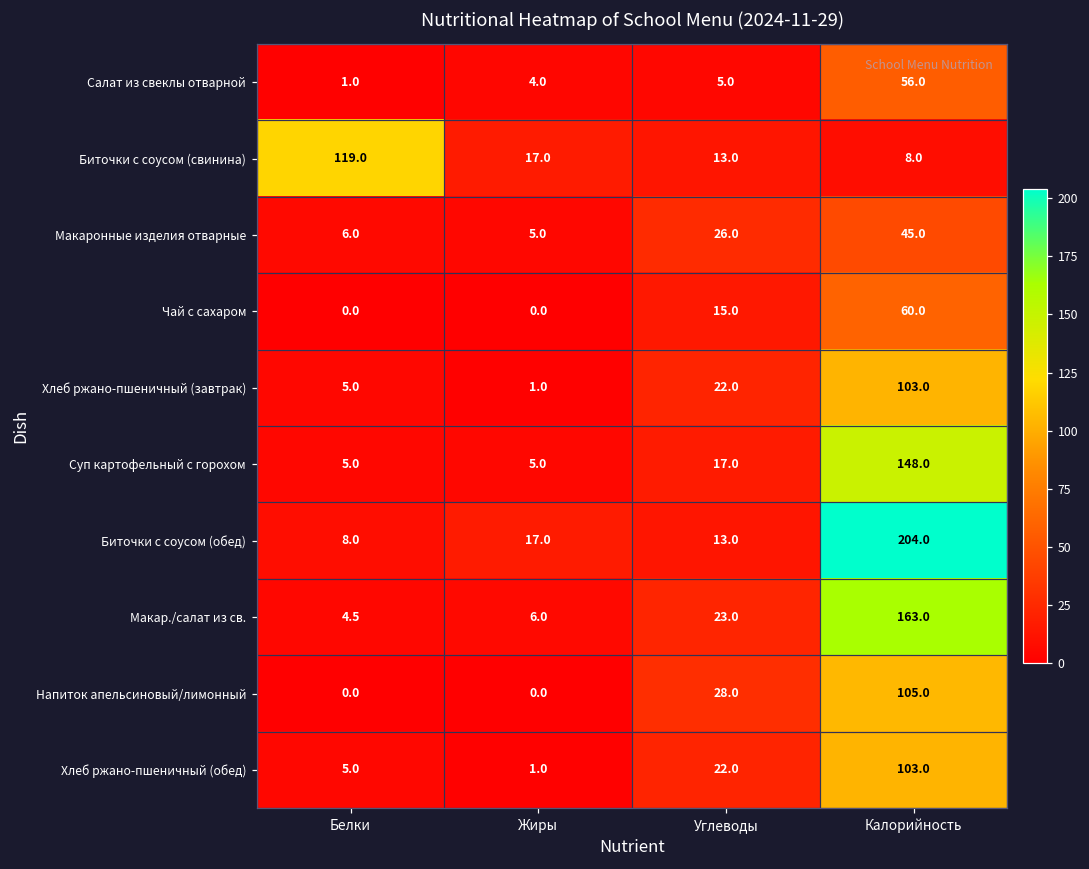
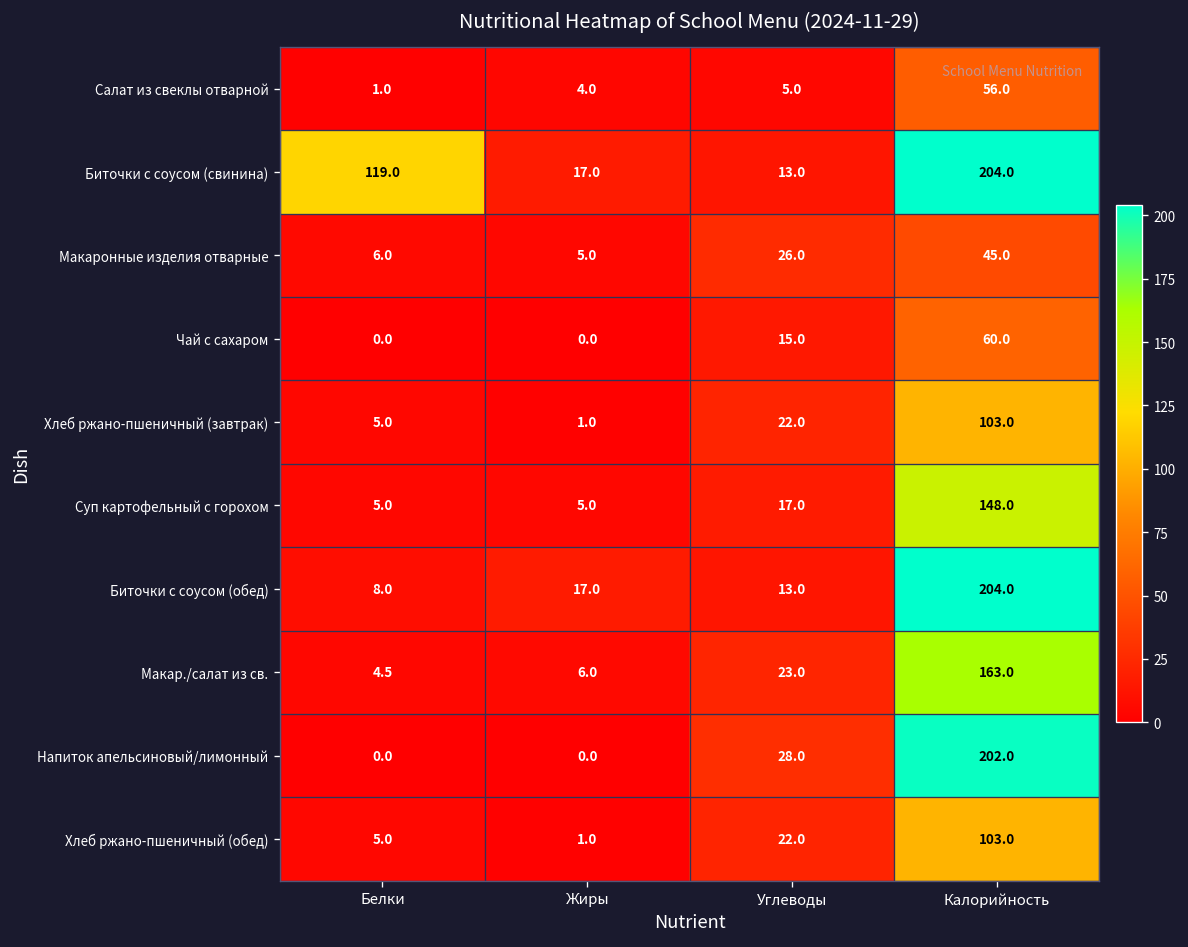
  {
    "Салат из свеклы отварной": {
      "Белки": 1.0,
      "Жиры": 4.0,
      "Углеводы": 5.0
    },
    "Биточки с соусом (свинина)": {
      "Белки": 119.0,
      "Жиры": 17.0,
      "Углеводы": 13.0,
-     "Калорийность": 8.0
+     "Калорийность": 204.0
    },
    "Макаронные изделия отварные": {
      "Белки": 6.0,
      "Жиры": 5.0,
      "Углеводы": 26.0,
      "Калорийность": 45.0
    },
    "Чай с сахаром": {
      "Белки": 0.0,
      "Жиры": 0.0,
      "Углеводы": 15.0,
      "Калорийность": 60.0
    },
    "Хлеб ржано-пшеничный (завтрак)": {
      "Белки": 5.0,
      "Жиры": 1.0,
      "Углеводы": 22.0,
      "Калорийность": 103.0
    },
    "Суп картофельный с горохом": {
      "Белки": 5.0,
      "Жиры": 5.0,
      "Углеводы": 17.0,
      "Калорийность": 148.0
    },
    "Биточки с соусом (обед)": {
      "Белки": 8.0,
      "Жиры": 17.0,
      "Углеводы": 13.0,
      "Калорийность": 204.0
    },
    "Макар./салат из св.": {
      "Белки": 4.5,
      "Жиры": 6.0,
      "Углеводы": 23.0,
      "Калорийность": 163.0
    },
    "Напиток апельсиновый/лимонный": {
      "Белки": 0.0,
      "Жиры": 0.0,
      "Углеводы": 28.0,
-     "Калорийность": 105.0
+     "Калорийность": 202.0
    },
    "Хлеб ржано-пшеничный (обед)": {
      "Белки": 5.0,
      "Жиры": 1.0,
      "Углеводы": 22.0,
      "Калорийность": 103.0
    }
  }
